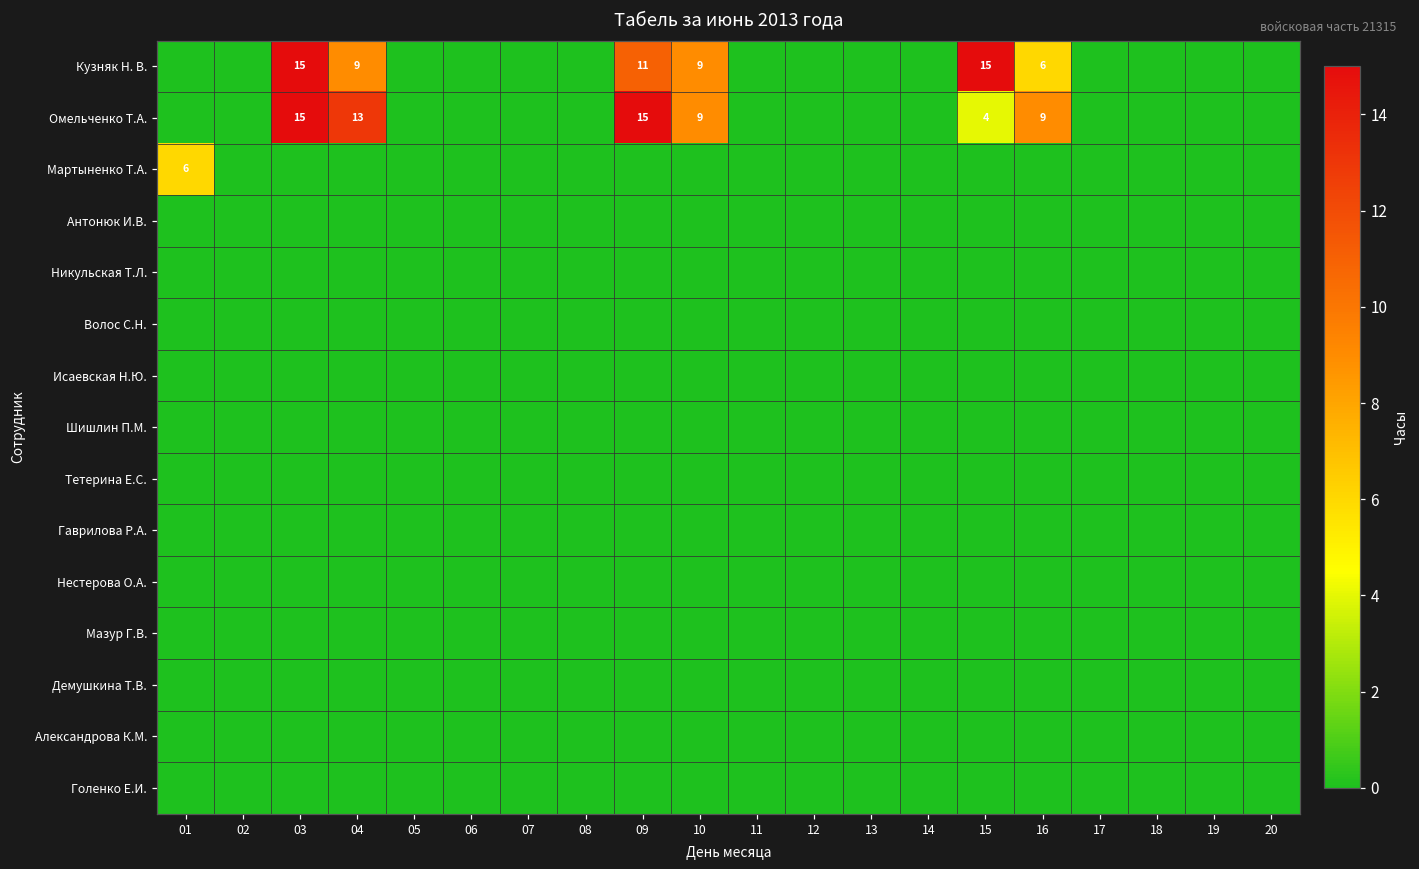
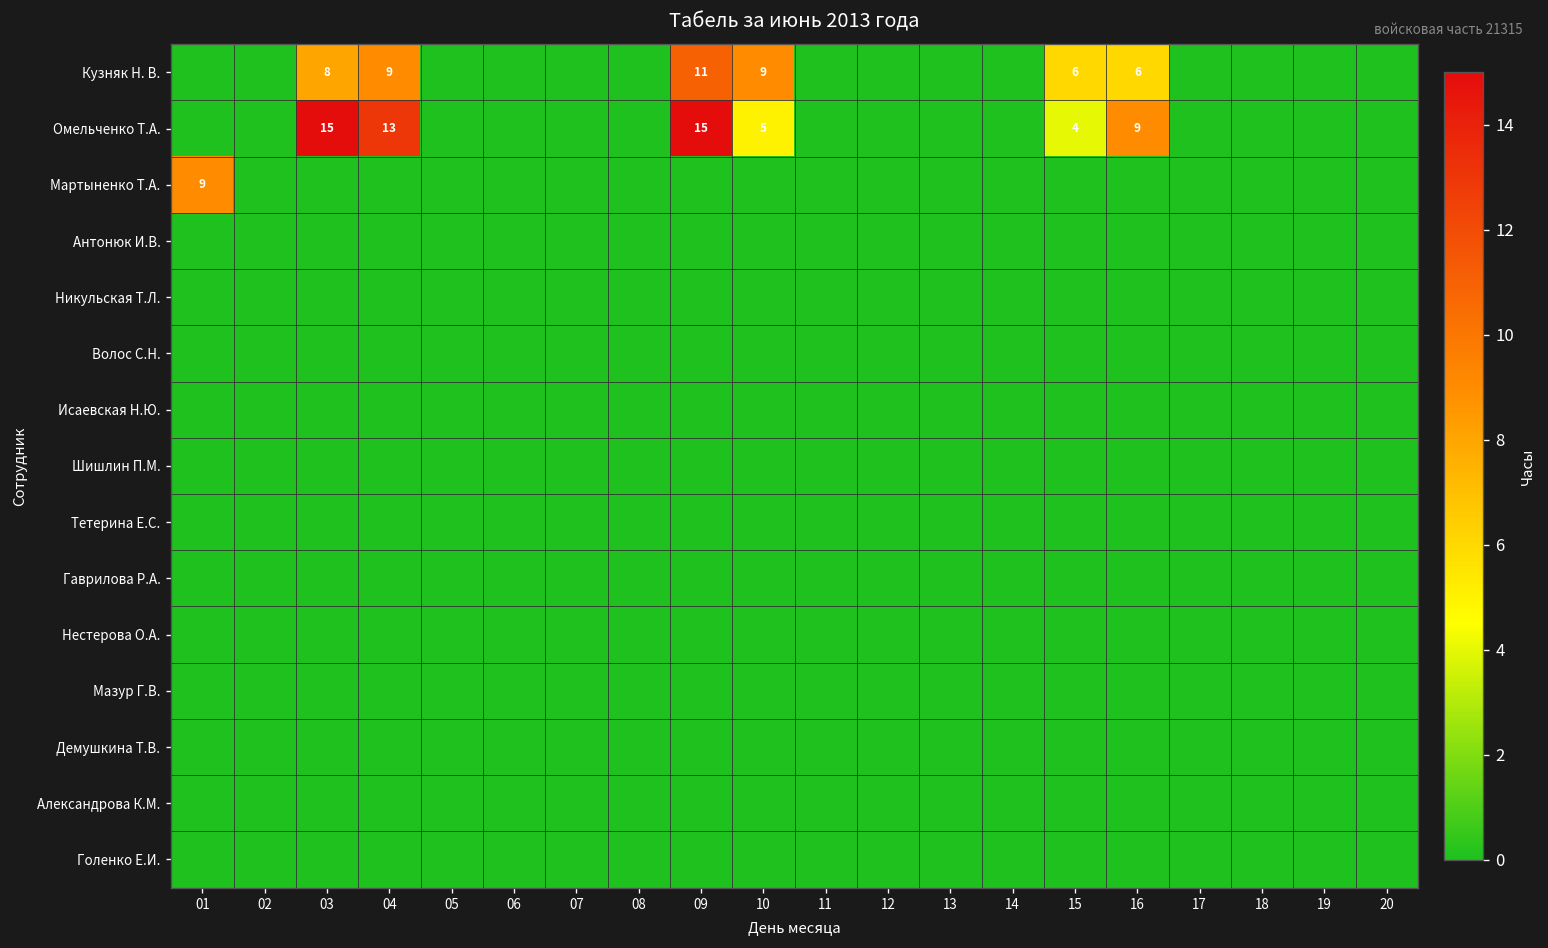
  {
    "Кузняк Н. В.": {
-     "03": 15,
+     "03": 8,
      "04": 9,
      "09": 11,
      "10": 9,
-     "15": 15,
+     "15": 6,
      "16": 6
    },
    "Омельченко Т.А.": {
      "03": 15,
      "04": 13,
      "09": 15,
-     "10": 9,
+     "10": 5,
      "15": 4,
      "16": 9
    },
    "Мартыненко Т.А.": {
-     "01": 6
+     "01": 9
    }
  }
